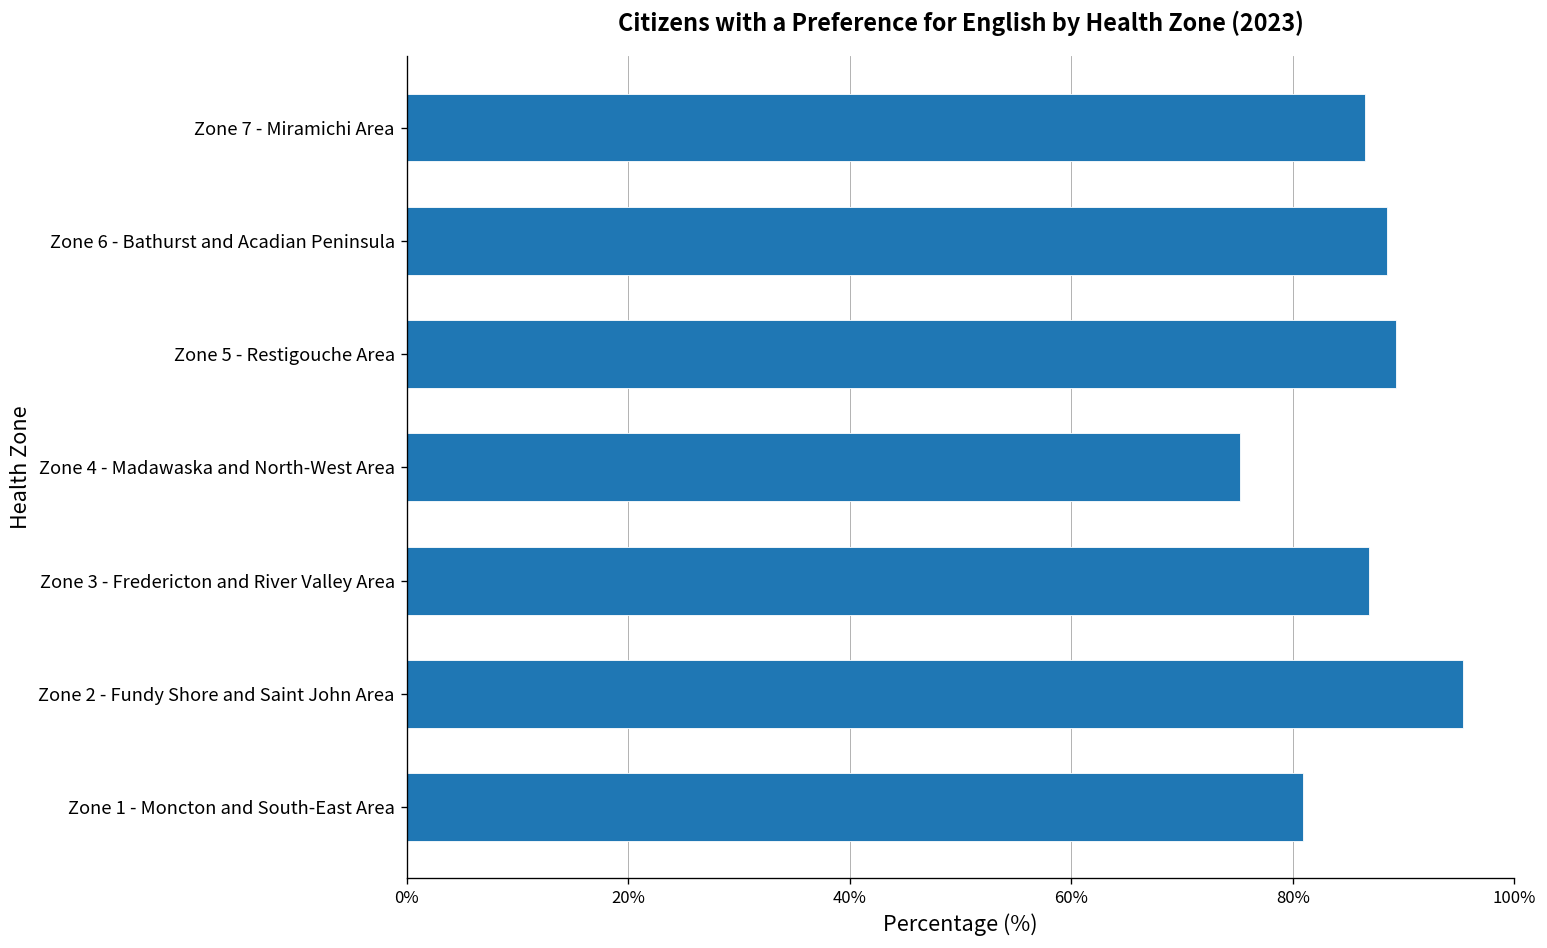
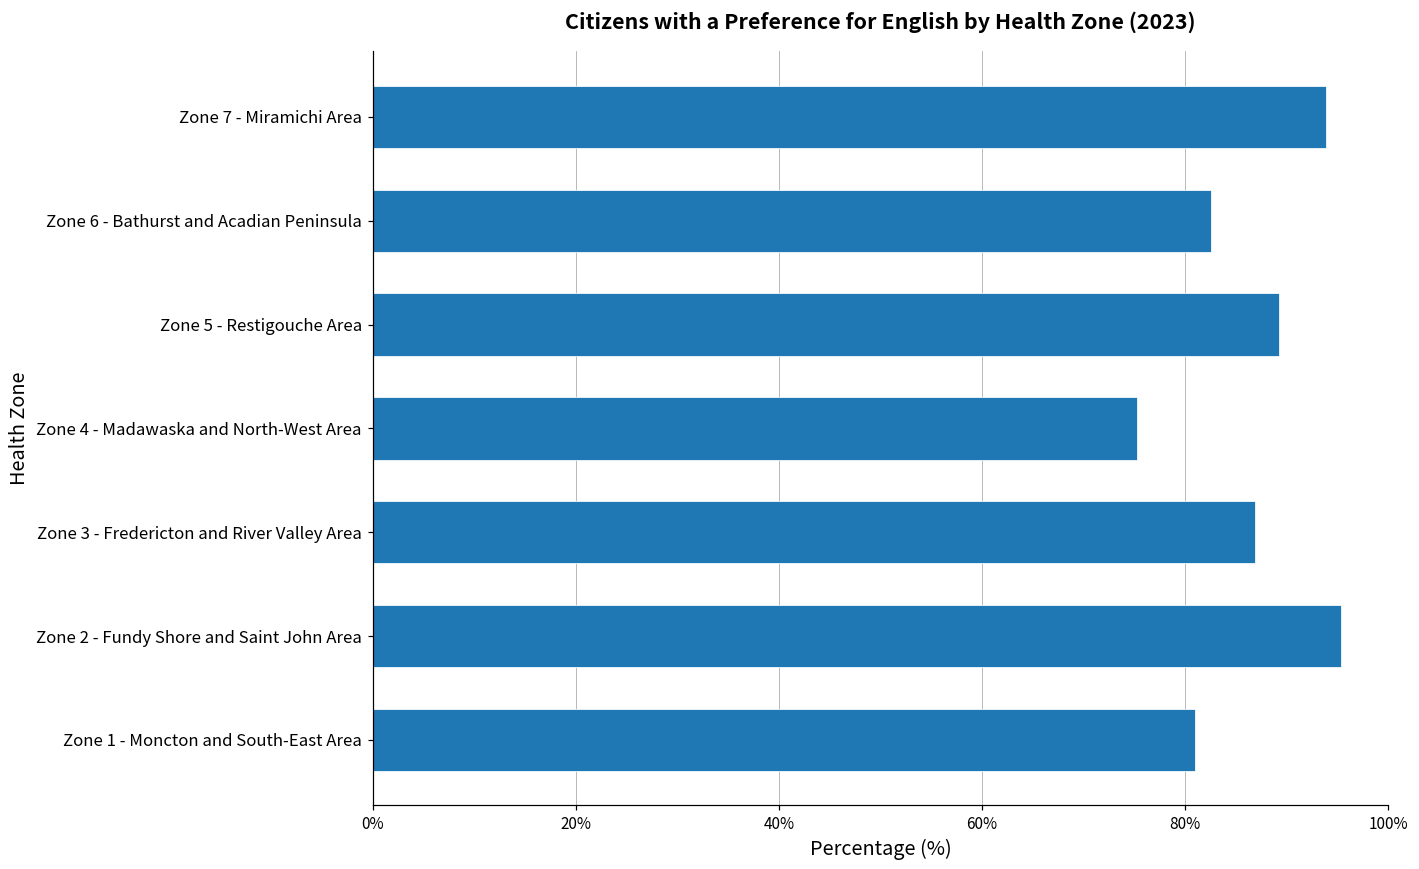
  {
-   "Zone 7 - Miramichi Area": "87%",
-   "Zone 6 - Bathurst and Acadian Peninsula": "88%",
+   "Zone 7 - Miramichi Area": "94%",
+   "Zone 6 - Bathurst and Acadian Peninsula": "83%",
    "Zone 5 - Restigouche Area": "89%",
    "Zone 4 - Madawaska and North-West Area": "75%",
    "Zone 3 - Fredericton and River Valley Area": "87%",
    "Zone 2 - Fundy Shore and Saint John Area": "95%",
    "Zone 1 - Moncton and South-East Area": "81%"
  }
